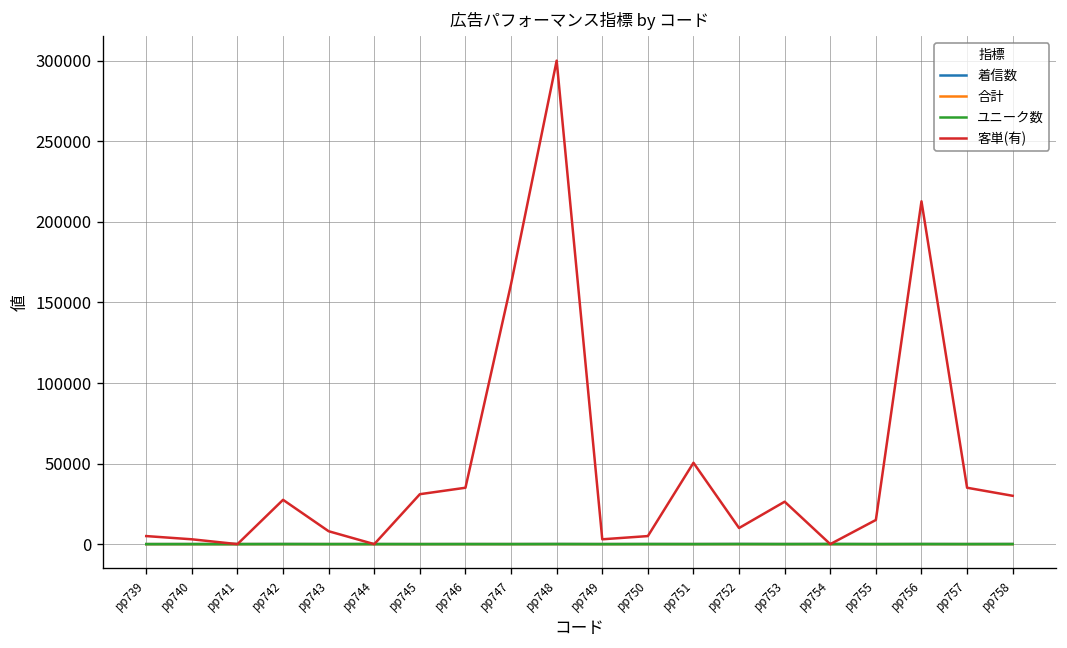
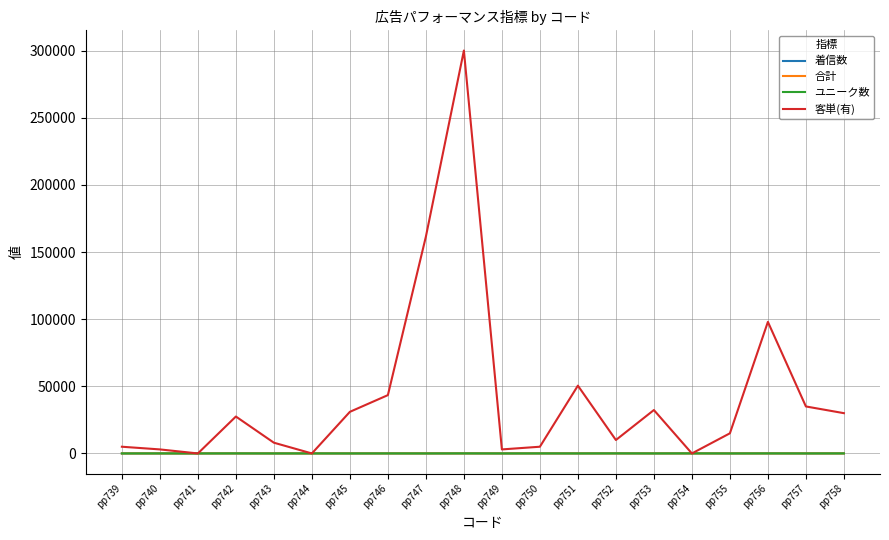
  {
    "ユニーク数": {
      "pp739": 0,
      "pp740": 0,
      "pp742": 0,
      "pp743": 0,
      "pp745": 0,
      "pp746": 0,
      "pp747": 0,
      "pp748": 0,
      "pp749": 0,
      "pp750": 0,
      "pp751": 0,
      "pp752": 0,
      "pp753": 0,
      "pp755": 0,
      "pp756": 0,
      "pp757": 0,
      "pp758": 0
    },
    "客単(有)": {
      "pp739": 5000,
      "pp740": 3000,
      "pp742": 28000,
      "pp743": 8000,
      "pp745": 31000,
-     "pp746": 35000,
+     "pp746": 43000,
      "pp747": 162000,
      "pp748": 300000,
      "pp749": 3000,
      "pp750": 5000,
      "pp751": 51000,
      "pp752": 10000,
-     "pp753": 26000,
+     "pp753": 32000,
      "pp755": 15000,
-     "pp756": 213000,
+     "pp756": 98000,
      "pp757": 35000,
      "pp758": 30000
    }
  }
